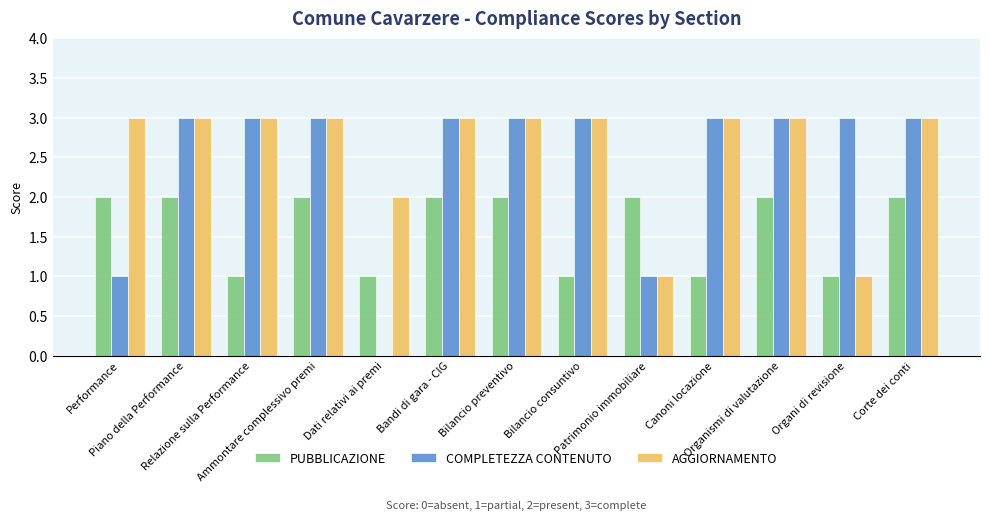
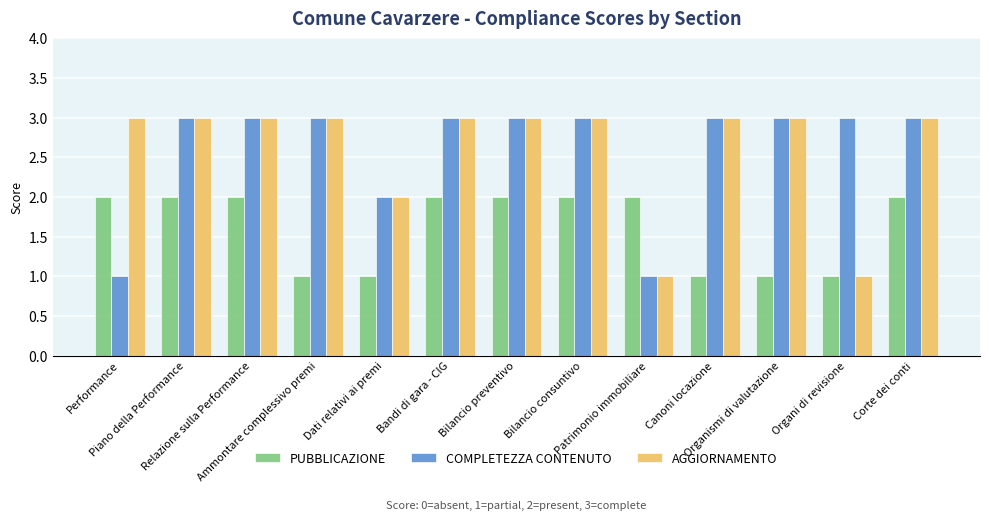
  {
    "PUBBLICAZIONE": {
      "Performance": 2,
      "Piano della Performance": 2,
-     "Relazione sulla Performance": 1,
-     "Ammontare complessivo premi": 2,
+     "Relazione sulla Performance": 2,
+     "Ammontare complessivo premi": 1,
      "Dati relativi ai premi": 1,
      "Bandi di gara - CIG": 2,
      "Bilancio preventivo": 2,
-     "Bilancio consuntivo": 1,
+     "Bilancio consuntivo": 2,
      "Patrimonio immobiliare": 2,
      "Canoni locazione": 1,
-     "Organismi di valutazione": 2,
+     "Organismi di valutazione": 1,
      "Organi di revisione": 1,
      "Corte dei conti": 2
    },
    "COMPLETEZZA CONTENUTO": {
      "Performance": 1,
      "Piano della Performance": 3,
      "Relazione sulla Performance": 3,
      "Ammontare complessivo premi": 3,
-     "Dati relativi ai premi": 0,
+     "Dati relativi ai premi": 2,
      "Bandi di gara - CIG": 3,
      "Bilancio preventivo": 3,
      "Bilancio consuntivo": 3,
      "Patrimonio immobiliare": 1,
      "Canoni locazione": 3,
      "Organismi di valutazione": 3,
      "Organi di revisione": 3,
      "Corte dei conti": 3
    },
    "AGGIORNAMENTO": {
      "Performance": 3,
      "Piano della Performance": 3,
      "Relazione sulla Performance": 3,
      "Ammontare complessivo premi": 3,
      "Dati relativi ai premi": 2,
      "Bandi di gara - CIG": 3,
      "Bilancio preventivo": 3,
      "Bilancio consuntivo": 3,
      "Patrimonio immobiliare": 1,
      "Canoni locazione": 3,
      "Organismi di valutazione": 3,
      "Organi di revisione": 1,
      "Corte dei conti": 3
    }
  }
